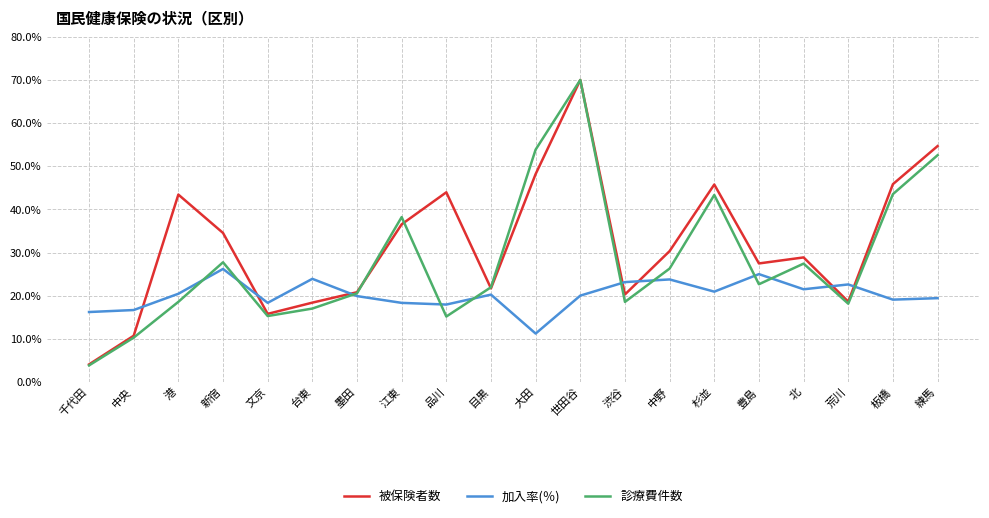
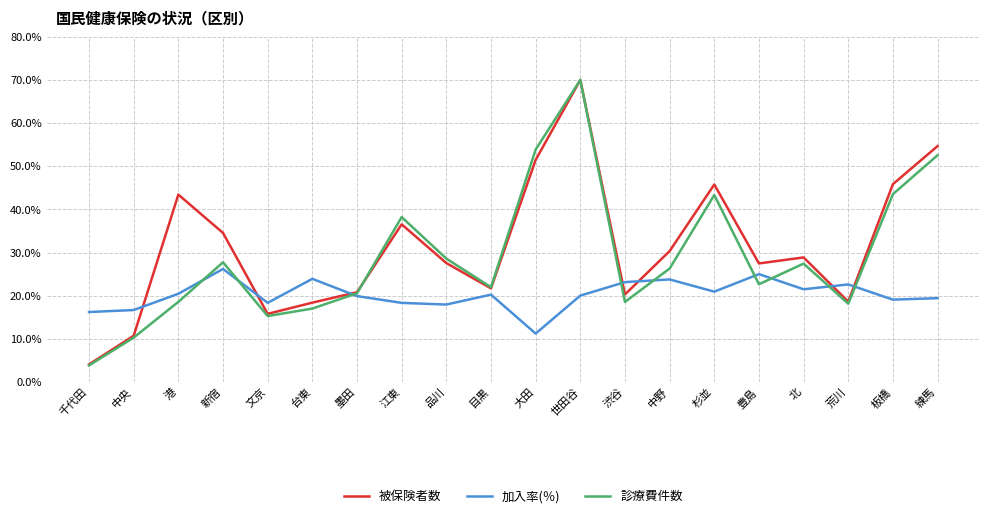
  {
    "被保険者数": {
      "港": "43%",
      "新宿": "35%",
      "台東": "18%",
      "江東": "37%",
-     "品川": "44%",
-     "大田": "48%",
+     "品川": "28%",
+     "大田": "51%",
      "渋谷": "20%",
      "中野": "30%",
      "杉並": "46%",
      "豊島": "27%",
      "北": "29%",
      "板橋": "46%",
      "練馬": "55%"
    },
    "加入率(％)": {
      "千代田": "16%",
      "中央": "17%",
      "港": "20%",
      "新宿": "26%",
      "文京": "18%",
      "台東": "24%",
      "墨田": "20%",
      "江東": "18%",
      "品川": "18%",
      "目黒": "20%",
      "大田": "11%",
      "世田谷": "20%",
      "渋谷": "23%",
      "中野": "24%",
      "杉並": "21%",
      "豊島": "25%",
      "北": "22%",
      "荒川": "23%",
      "板橋": "19%",
      "練馬": "19%"
    },
    "診療費件数": {
      "港": "19%",
      "新宿": "28%",
      "台東": "17%",
      "江東": "38%",
-     "品川": "15%",
+     "品川": "29%",
      "大田": "54%",
      "渋谷": "19%",
      "中野": "26%",
      "杉並": "43%",
      "豊島": "23%",
      "北": "27%",
      "板橋": "44%",
      "練馬": "53%"
    }
  }
